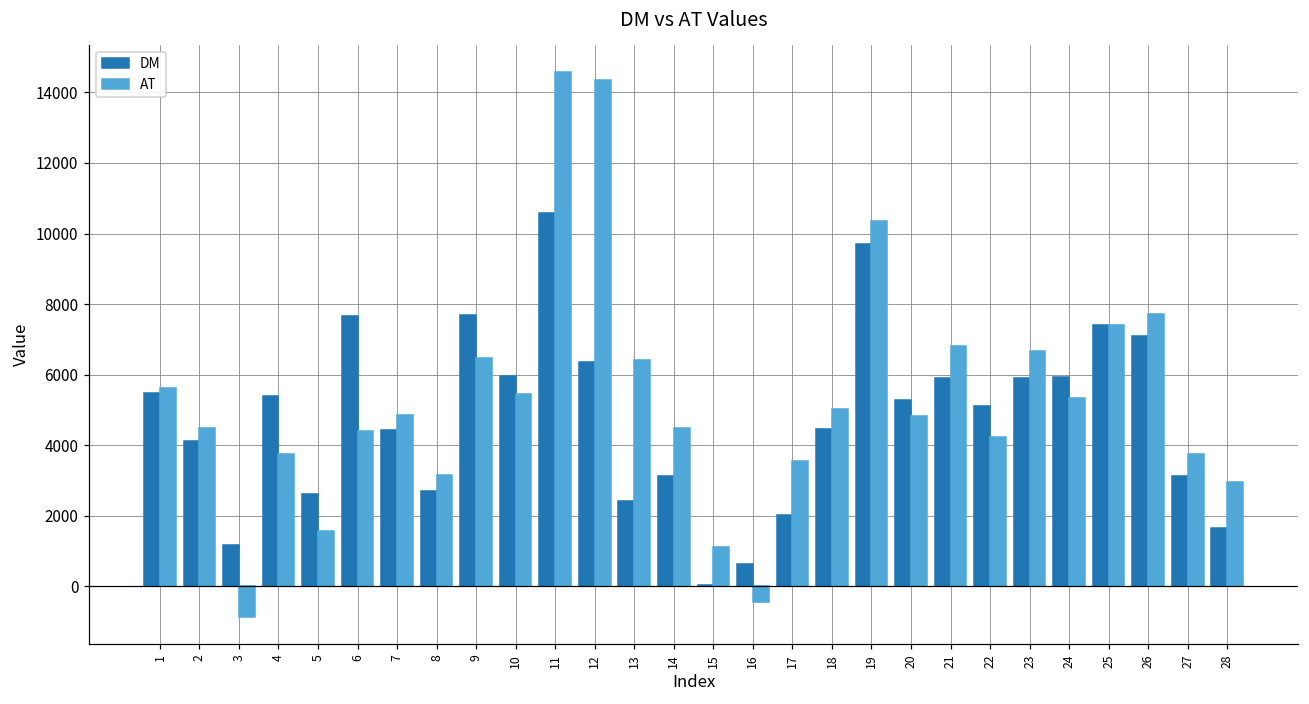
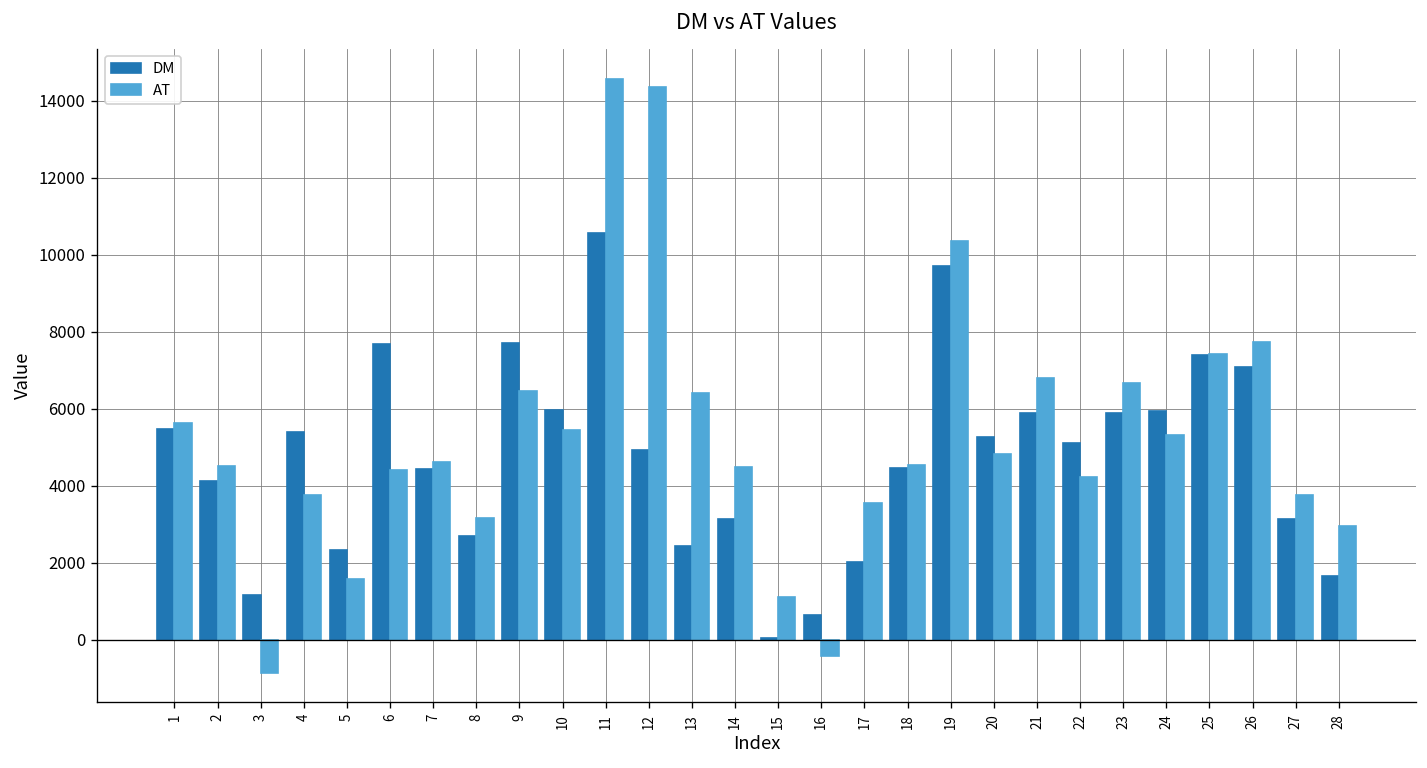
  {
    "DM": {
      "1": 5500,
      "2": 4100,
      "3": 1200,
      "4": 5400,
-     "5": 2600,
+     "5": 2300,
      "6": 7700,
      "7": 4400,
      "8": 2700,
      "9": 7700,
      "10": 6000,
      "11": 10600,
-     "12": 6400,
+     "12": 4900,
      "13": 2400,
      "14": 3100,
      "16": 600,
      "17": 2000,
      "18": 4500,
      "19": 9700,
      "20": 5300,
      "21": 5900,
      "22": 5100,
      "23": 5900,
      "24": 5900,
      "25": 7400,
      "26": 7100,
      "27": 3100,
      "28": 1600
    },
    "AT": {
      "1": 5600,
      "2": 4500,
      "3": -900,
      "4": 3700,
      "5": 1600,
      "6": 4400,
-     "7": 4900,
+     "7": 4600,
      "8": 3200,
      "9": 6500,
      "10": 5400,
      "11": 14600,
      "12": 14300,
      "13": 6400,
      "14": 4500,
      "15": 1100,
      "16": -400,
      "17": 3500,
-     "18": 5000,
+     "18": 4500,
      "19": 10300,
      "20": 4800,
      "21": 6800,
      "22": 4200,
      "23": 6700,
      "24": 5300,
      "25": 7400,
      "26": 7700,
      "27": 3800,
      "28": 2900
    }
  }
